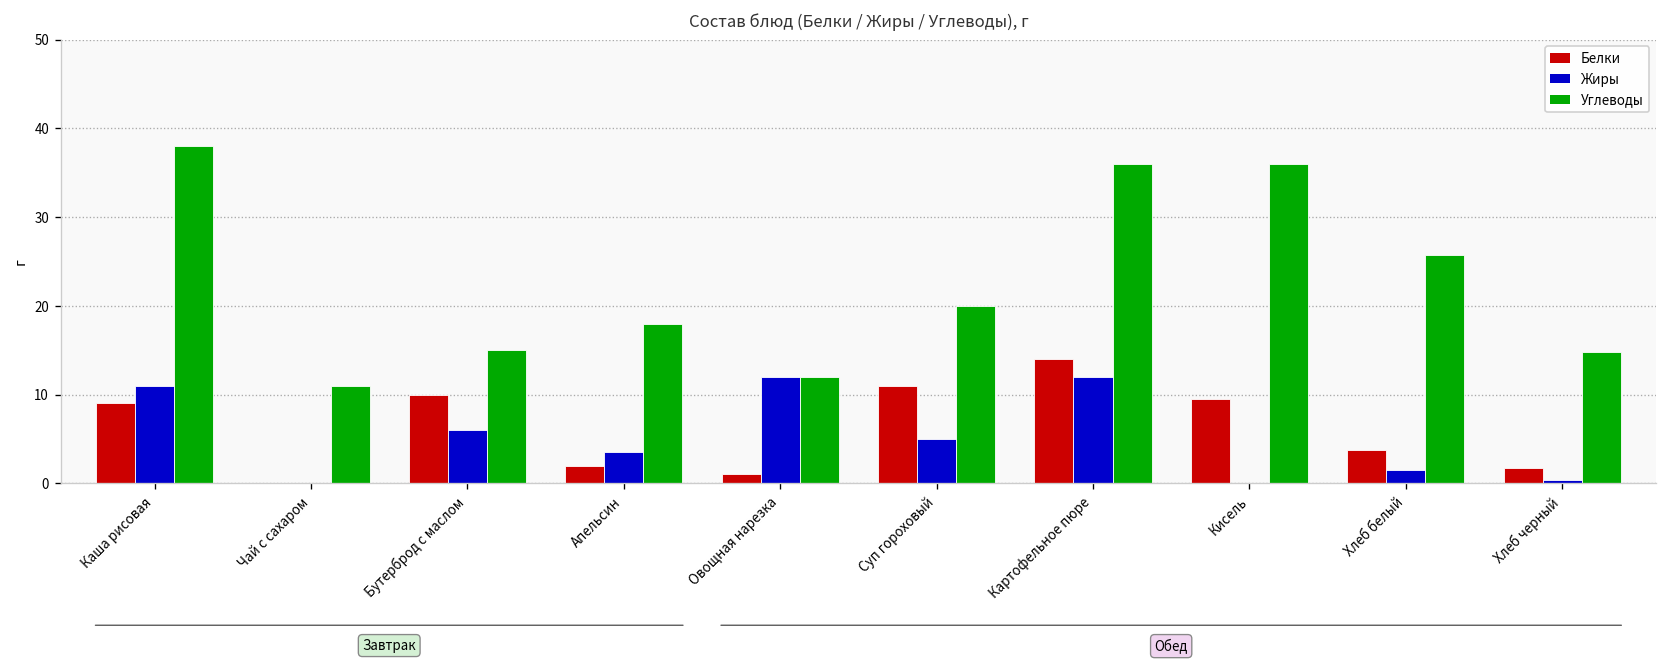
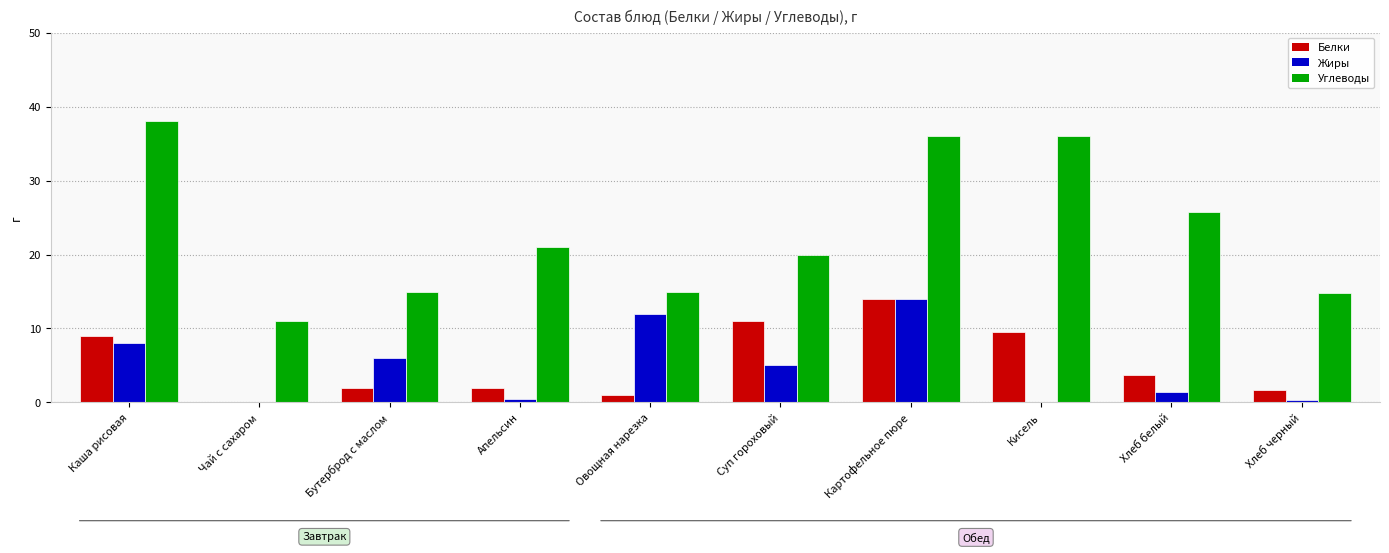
  {
    "Белки": {
      "Каша рисовая": 9,
      "Чай с сахаром": 0,
-     "Бутерброд с маслом": 10,
+     "Бутерброд с маслом": 2,
      "Апельсин": 2,
      "Овощная нарезка": 1,
      "Суп гороховый": 11,
      "Картофельное пюре": 14,
      "Кисель": 10,
      "Хлеб белый": 4,
      "Хлеб черный": 2
    },
    "Жиры": {
-     "Каша рисовая": 11,
+     "Каша рисовая": 8,
      "Чай с сахаром": 0,
      "Бутерброд с маслом": 6,
-     "Апельсин": 4,
+     "Апельсин": 0,
      "Овощная нарезка": 12,
      "Суп гороховый": 5,
-     "Картофельное пюре": 12,
+     "Картофельное пюре": 14,
      "Кисель": 0,
      "Хлеб белый": 1
    },
    "Углеводы": {
      "Каша рисовая": 38,
      "Чай с сахаром": 11,
      "Бутерброд с маслом": 15,
-     "Апельсин": 18,
-     "Овощная нарезка": 12,
+     "Апельсин": 21,
+     "Овощная нарезка": 15,
      "Суп гороховый": 20,
      "Картофельное пюре": 36,
      "Кисель": 36,
      "Хлеб белый": 26,
      "Хлеб черный": 15
    }
  }
